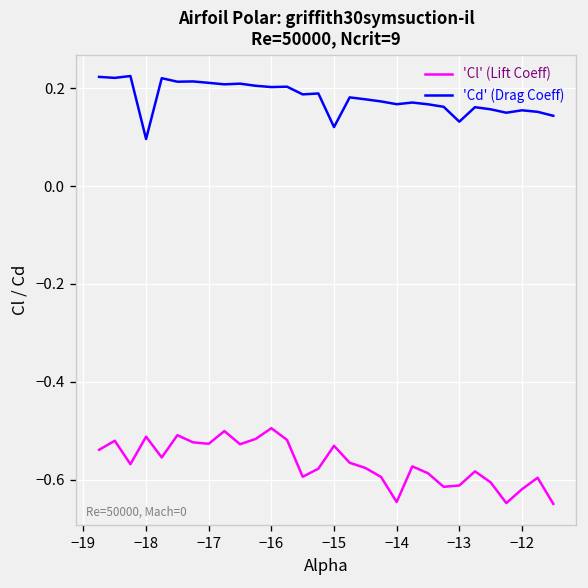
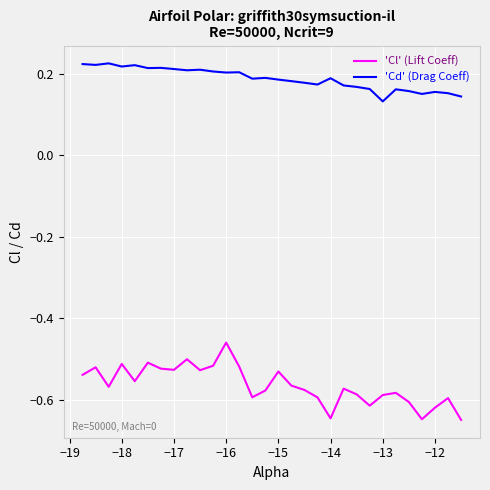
  {
    "'Cl' (Lift Coeff)": {
      "−18": -0.51,
      "−17": -0.53,
-     "−16": -0.50,
+     "−16": -0.46,
      "−15": -0.53,
      "−14": -0.65,
-     "−13": -0.61,
+     "−13": -0.59,
      "−12": -0.62
    },
    "'Cd' (Drag Coeff)": {
-     "−18": 0.10,
+     "−18": 0.22,
      "−17": 0.21,
      "−16": 0.20,
-     "−15": 0.12,
-     "−14": 0.17,
+     "−15": 0.19,
+     "−14": 0.19,
      "−13": 0.13,
      "−12": 0.16
    }
  }
